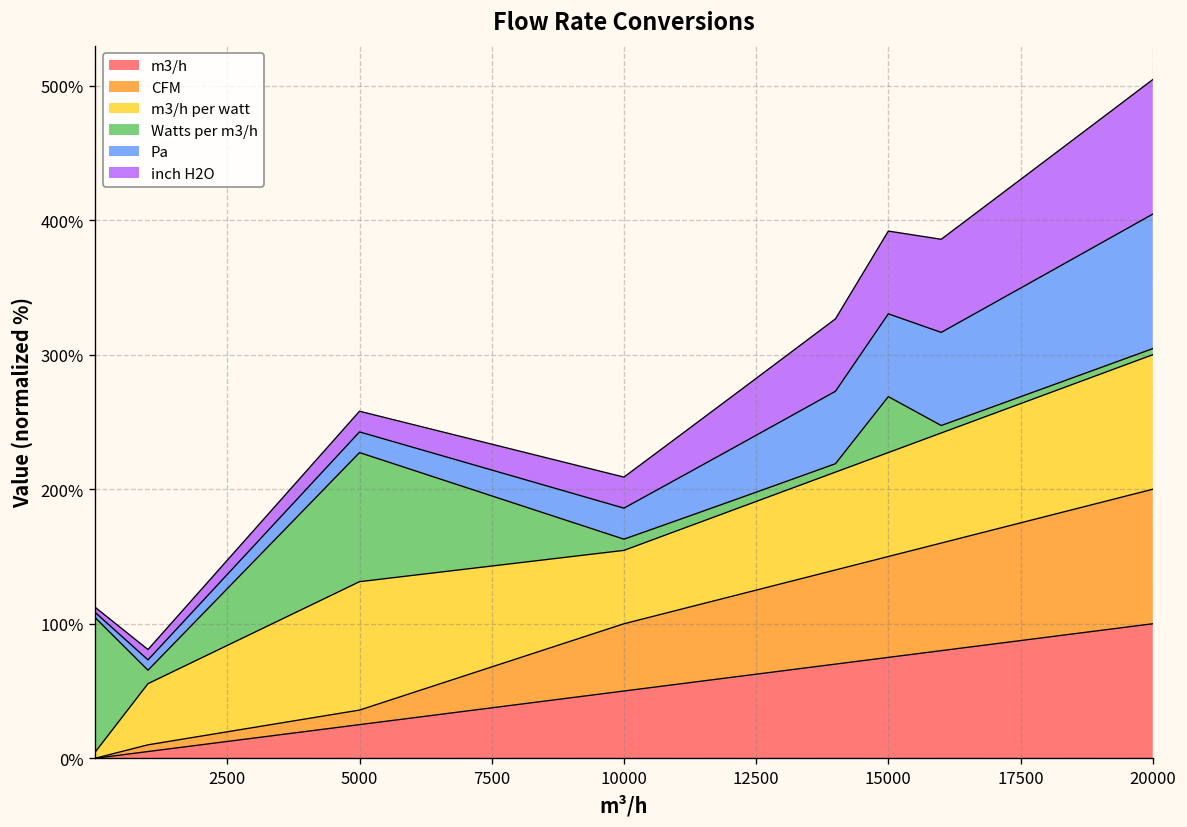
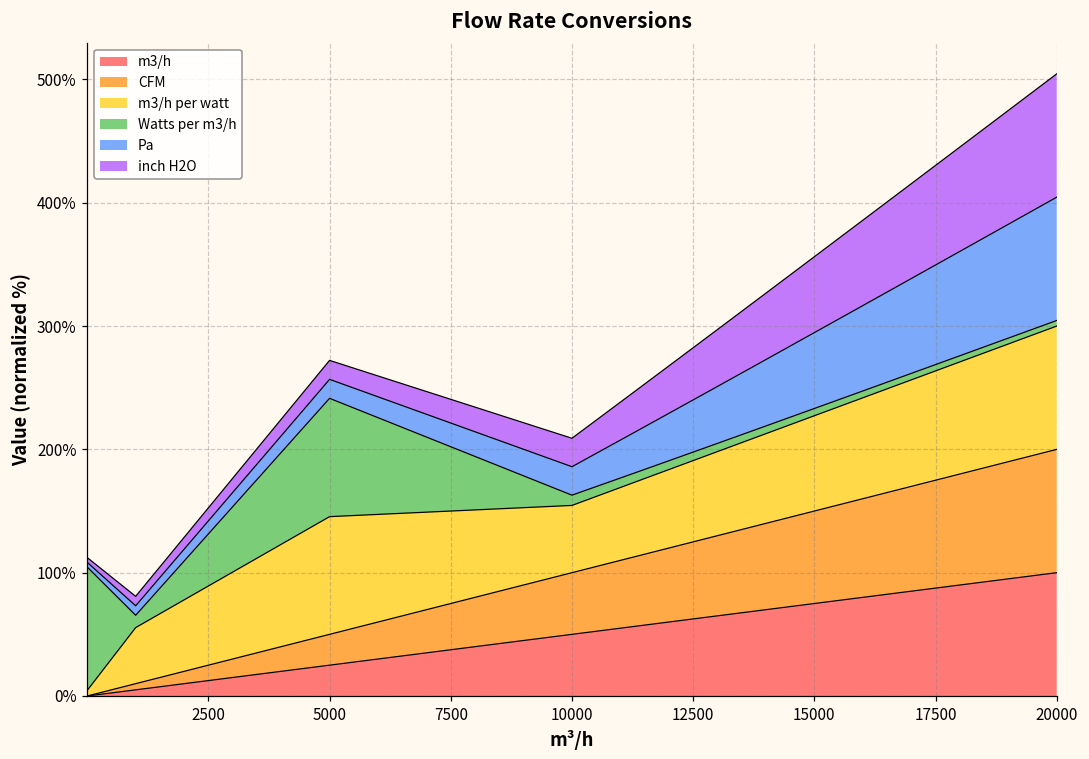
  {
    "m3/h": {
      "5000": "25%",
      "10000": "50%",
      "15000": "75%",
      "20000": "100%"
    },
    "CFM": {
-     "5000": "11%",
+     "5000": "25%",
      "10000": "50%",
      "15000": "75%",
      "20000": "100%"
    },
    "m3/h per watt": {
      "5000": "95%",
      "10000": "55%",
      "15000": "77%",
      "20000": "100%"
    },
    "Watts per m3/h": {
      "5000": "96%",
      "10000": "8%",
-     "15000": "42%",
+     "15000": "6%",
      "20000": "5%"
    },
    "Pa": {
      "5000": "15%",
      "10000": "23%",
      "15000": "62%",
      "20000": "100%"
    },
    "inch H2O": {
      "5000": "15%",
      "10000": "23%",
      "15000": "62%",
      "20000": "100%"
    }
  }
